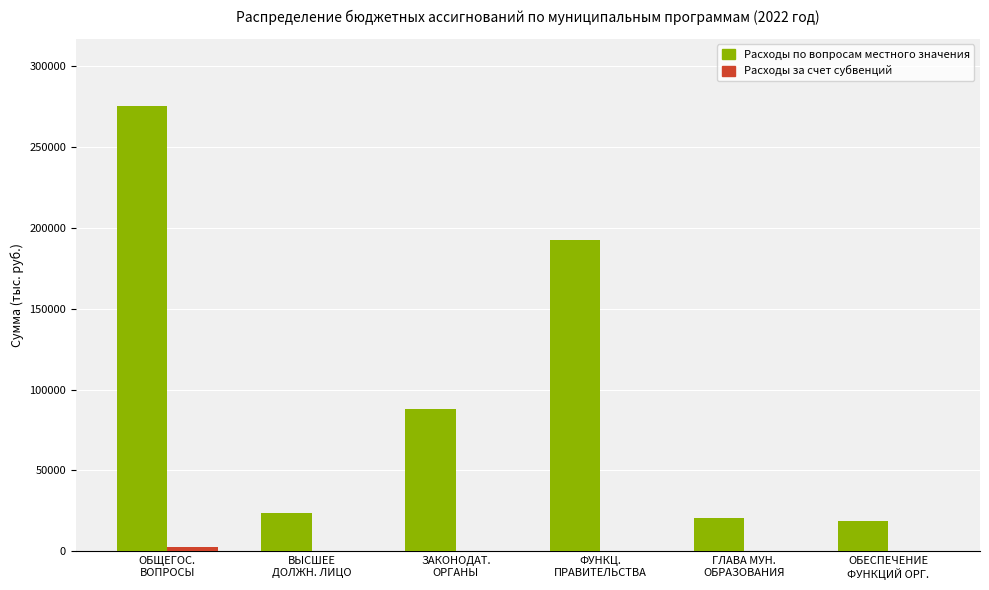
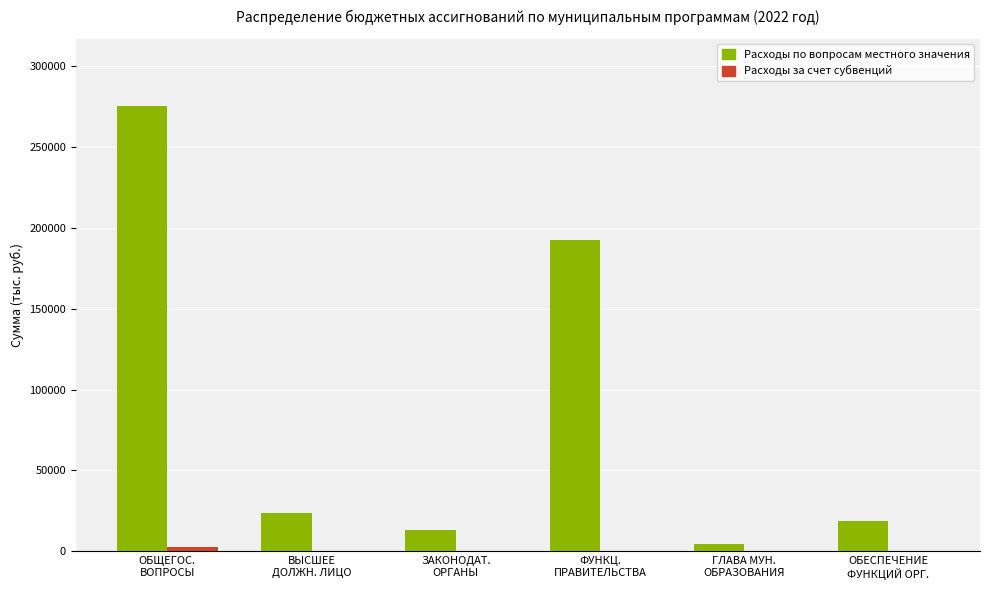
  {
    "Расходы по вопросам местного значения": {
      "ОБЩЕГОС. ВОПРОСЫ": 275000,
      "ВЫСШЕЕ ДОЛЖН. ЛИЦО": 24000,
-     "ЗАКОНОДАТ. ОРГАНЫ": 88000,
+     "ЗАКОНОДАТ. ОРГАНЫ": 13000,
      "ФУНКЦ. ПРАВИТЕЛЬСТВА": 192000,
-     "ГЛАВА МУН. ОБРАЗОВАНИЯ": 20000,
+     "ГЛАВА МУН. ОБРАЗОВАНИЯ": 5000,
      "ОБЕСПЕЧЕНИЕ ФУНКЦИЙ ОРГ.": 19000
    },
    "Расходы за счет субвенций": {
      "ОБЩЕГОС. ВОПРОСЫ": 2000,
      "ВЫСШЕЕ ДОЛЖН. ЛИЦО": 0,
      "ЗАКОНОДАТ. ОРГАНЫ": 0,
      "ФУНКЦ. ПРАВИТЕЛЬСТВА": 0,
      "ГЛАВА МУН. ОБРАЗОВАНИЯ": 0,
      "ОБЕСПЕЧЕНИЕ ФУНКЦИЙ ОРГ.": 0
    }
  }
